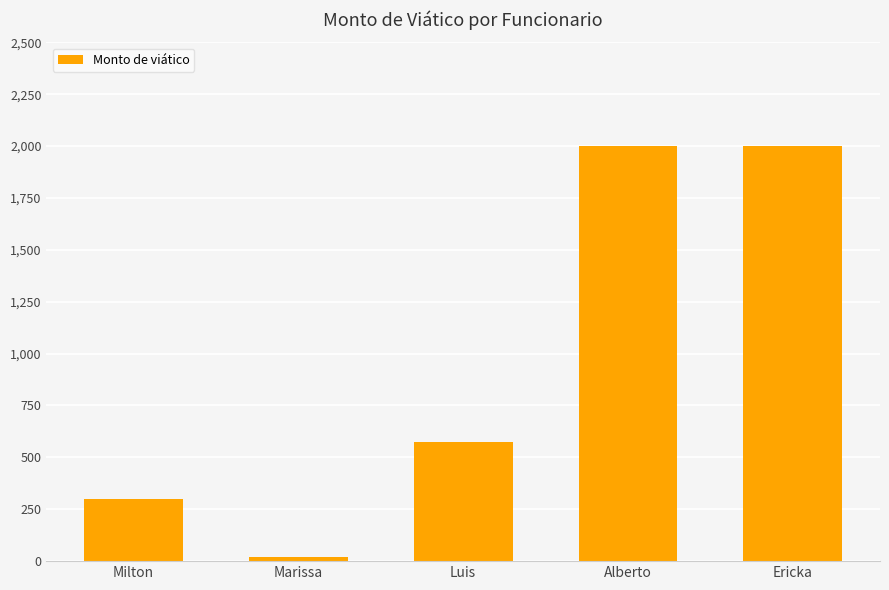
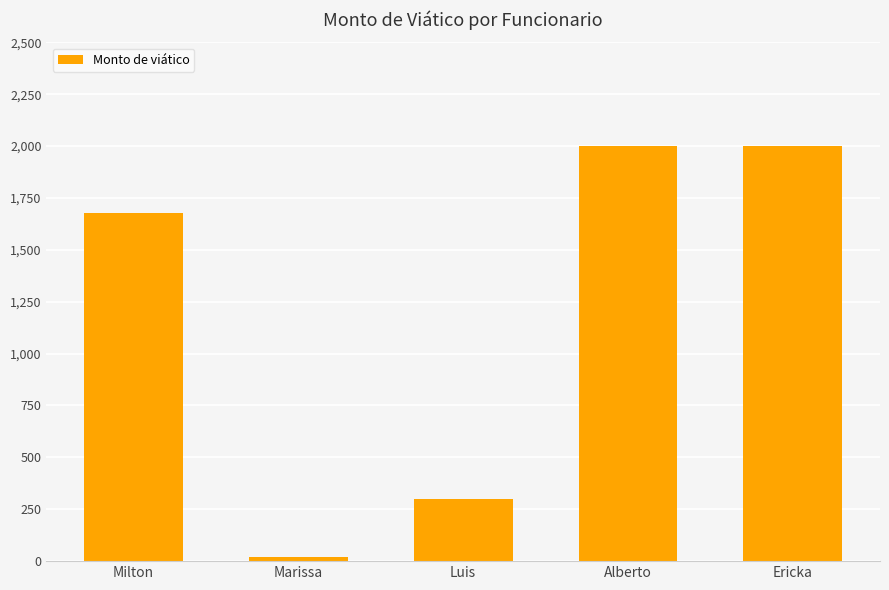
  {
-   "Milton": "300",
+   "Milton": "1,680",
    "Marissa": "20",
-   "Luis": "580",
+   "Luis": "300",
    "Alberto": "2,000",
    "Ericka": "2,000"
  }
